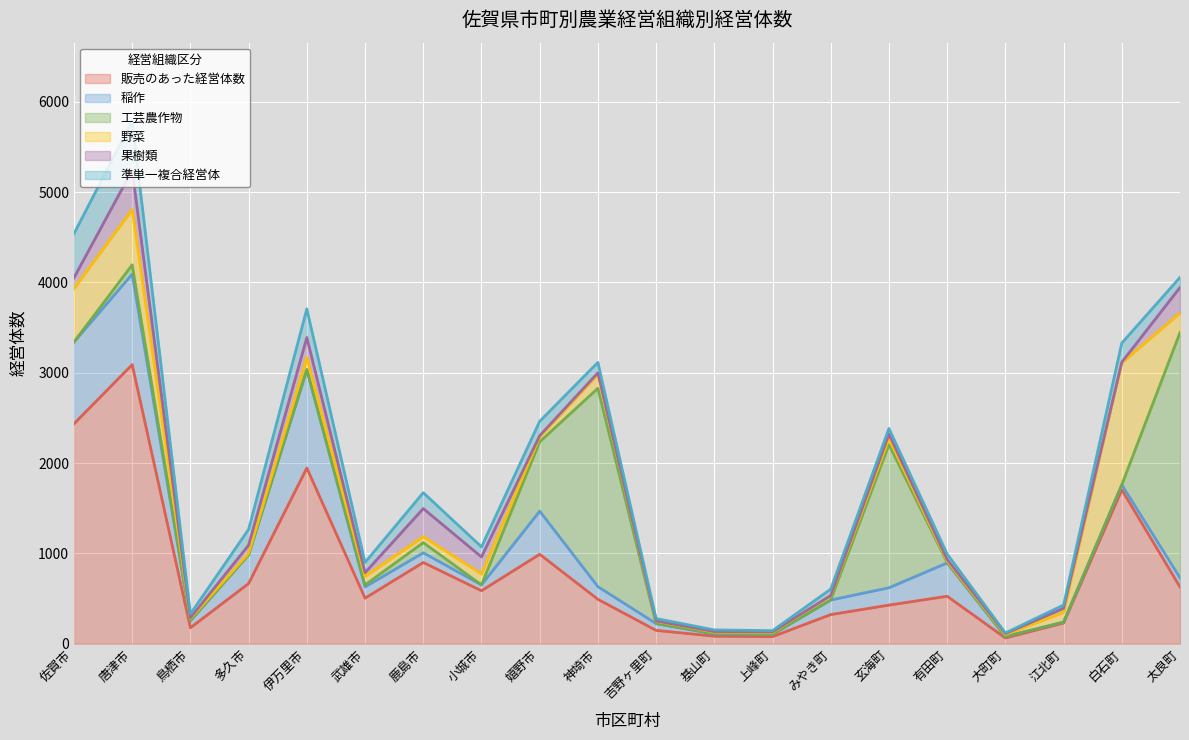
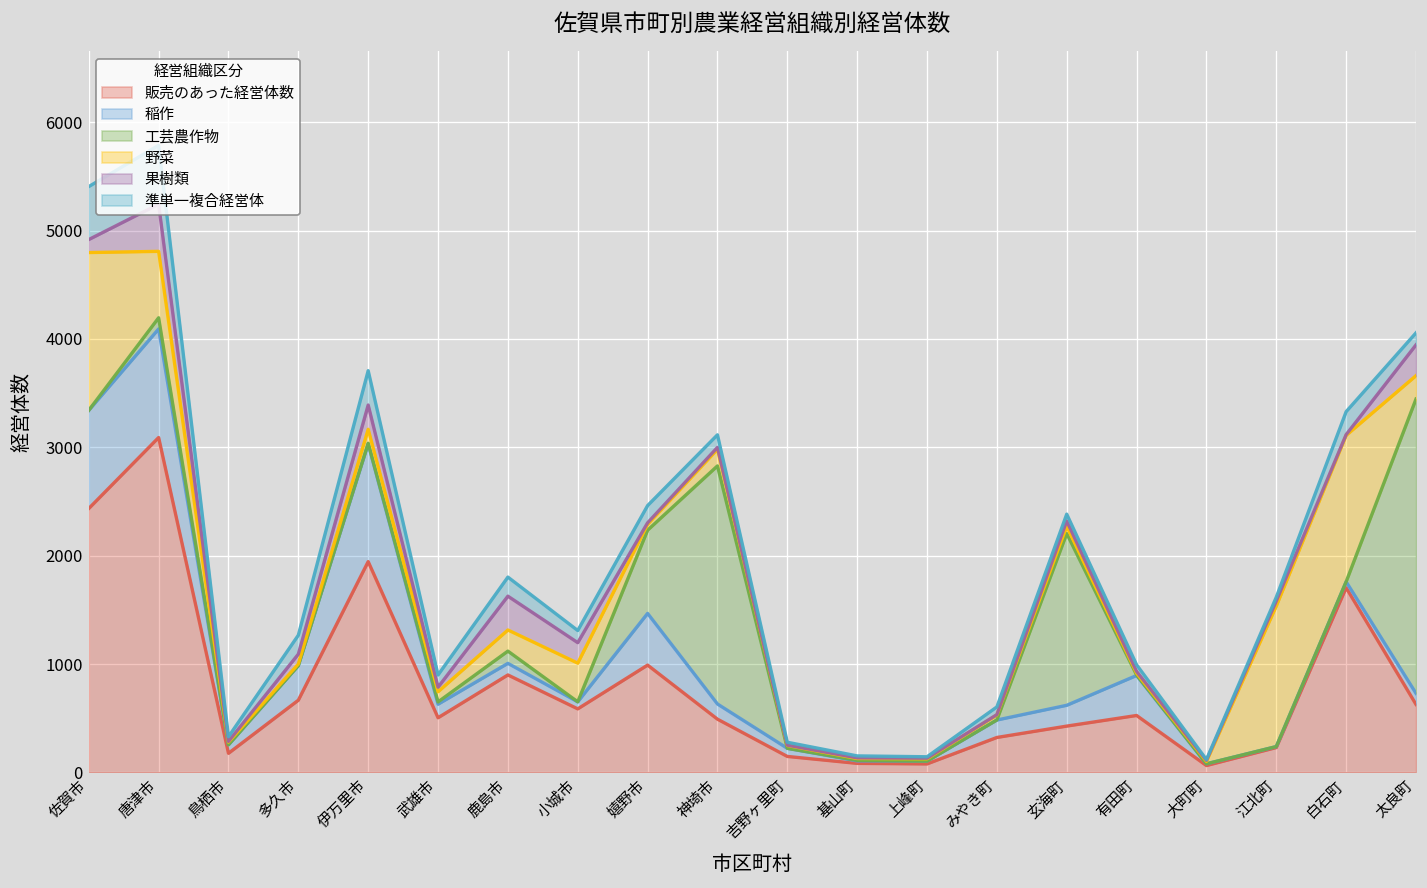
  {
    "工芸農作物": {
      "唐津市": 100,
      "鹿島市": 100,
      "嬉野市": 800,
      "神埼市": 2200,
      "玄海町": 1600,
      "太良町": 2700
    },
    "野菜": {
-     "佐賀市": 600,
+     "佐賀市": 1500,
      "唐津市": 600,
      "伊万里市": 100,
      "武雄市": 100,
-     "鹿島市": 100,
-     "小城市": 100,
+     "鹿島市": 200,
+     "小城市": 400,
      "玄海町": 100,
-     "江北町": 100,
+     "江北町": 1300,
      "太良町": 200
    }
  }
